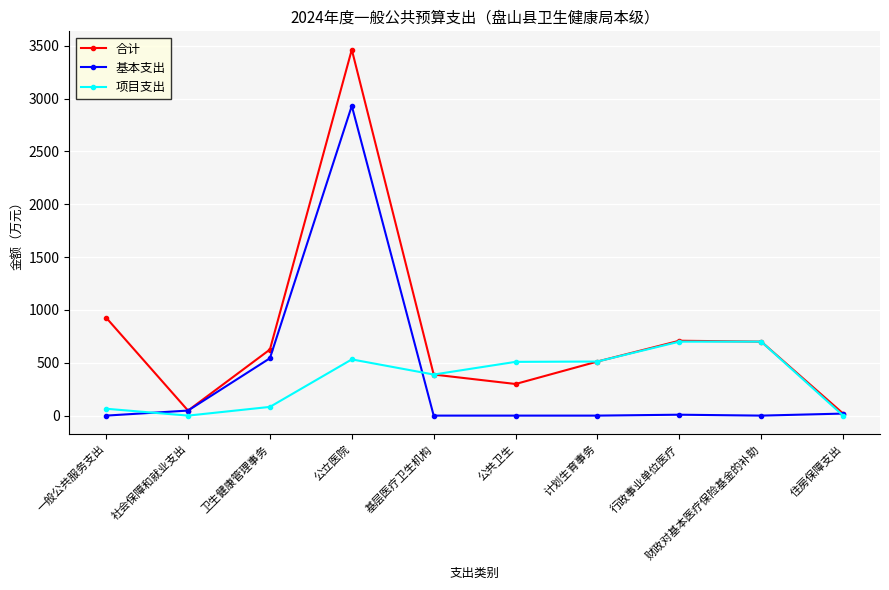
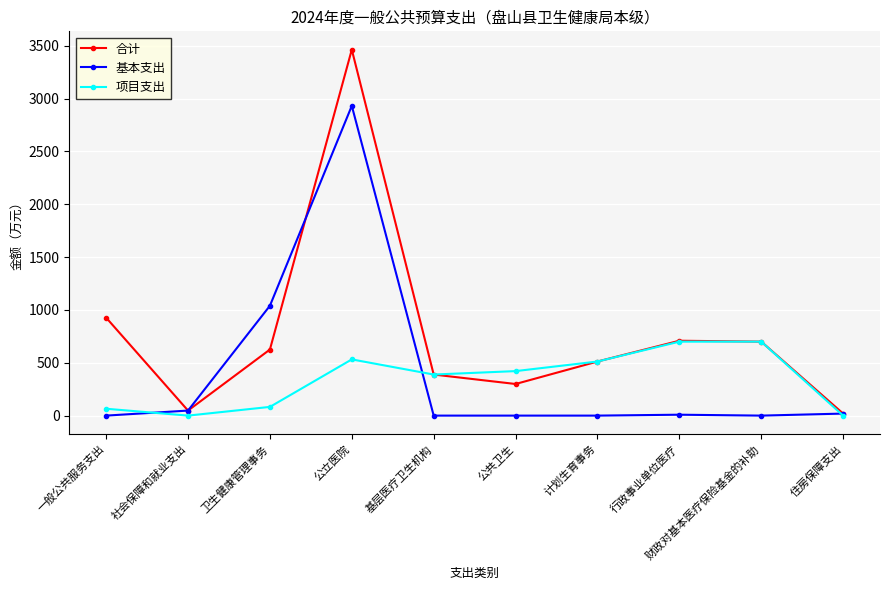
  {
    "合计": {
      "一般公共服务支出": 930,
      "卫生健康管理事务": 630,
      "公立医院": 3460,
      "公共卫生": 300
    },
    "基本支出": {
      "一般公共服务支出": 0,
-     "卫生健康管理事务": 540,
+     "卫生健康管理事务": 1040,
      "公立医院": 2930,
      "基层医疗卫生机构": 0,
      "公共卫生": 0,
      "计划生育事务": 0,
      "行政事业单位医疗": 10,
      "财政对基本医疗保险基金的补助": 0
    },
    "项目支出": {
      "一般公共服务支出": 70,
      "社会保障和就业支出": 0,
      "卫生健康管理事务": 80,
      "公立医院": 530,
-     "公共卫生": 510
+     "公共卫生": 420
    }
  }
